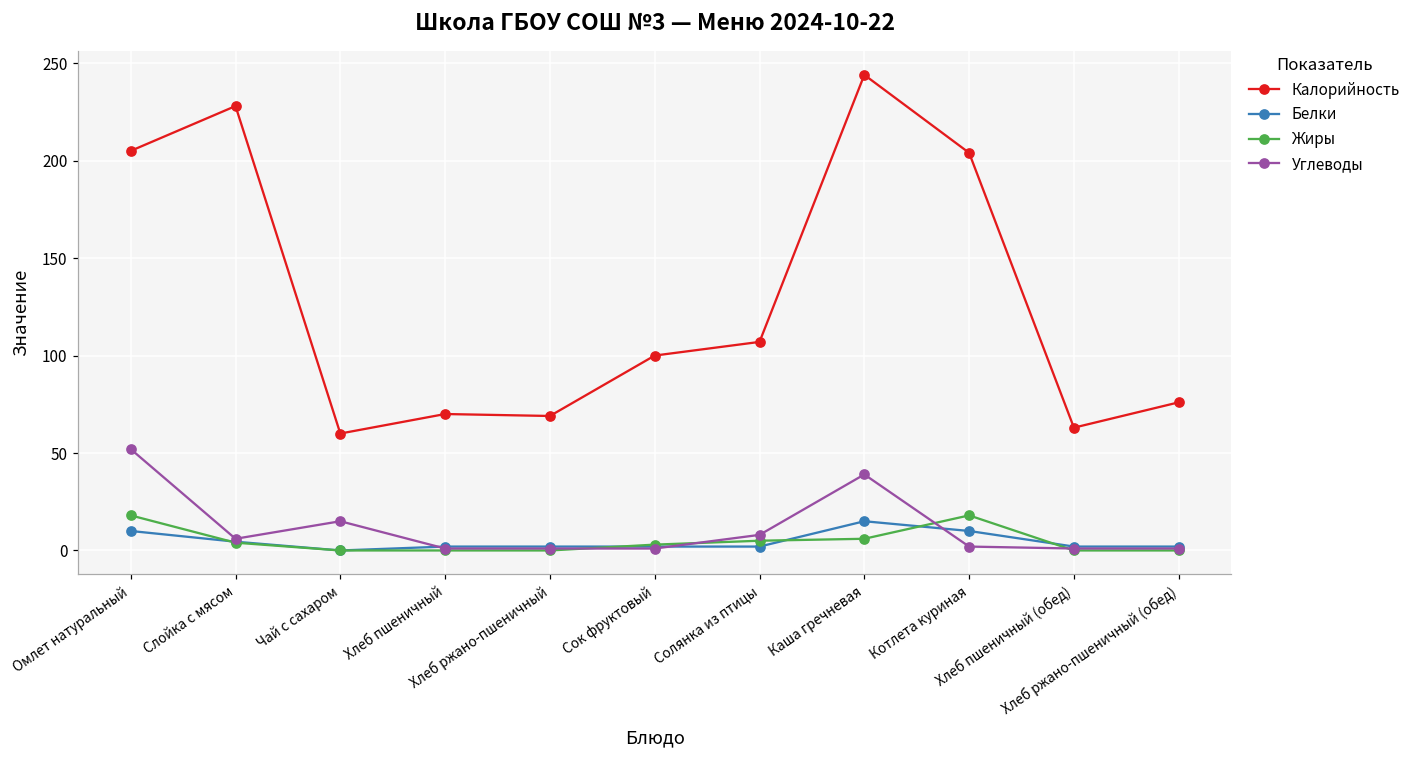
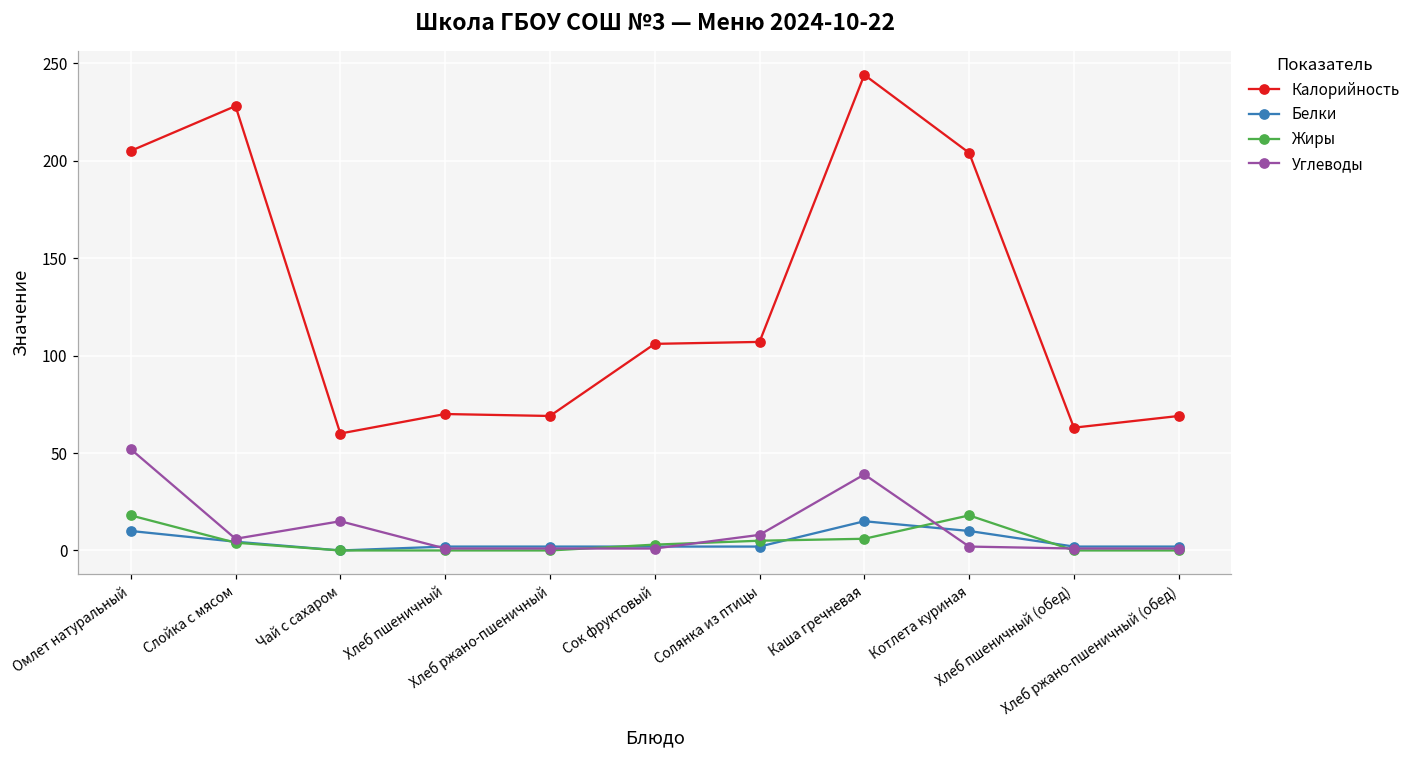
  {
    "Калорийность": {
      "Омлет натуральный": 205,
      "Слойка с мясом": 228,
      "Чай с сахаром": 60,
      "Хлеб пшеничный": 70,
      "Хлеб ржано-пшеничный": 69,
-     "Сок фруктовый": 100,
+     "Сок фруктовый": 106,
      "Солянка из птицы": 107,
      "Каша гречневая": 244,
      "Котлета куриная": 204,
      "Хлеб пшеничный (обед)": 63,
-     "Хлеб ржано-пшеничный (обед)": 76
+     "Хлеб ржано-пшеничный (обед)": 69
    },
    "Белки": {
      "Омлет натуральный": 10,
      "Солянка из птицы": 2,
      "Каша гречневая": 15,
      "Котлета куриная": 10
    },
    "Жиры": {
      "Омлет натуральный": 18,
      "Солянка из птицы": 5,
      "Каша гречневая": 6,
      "Котлета куриная": 18
    },
    "Углеводы": {
      "Омлет натуральный": 52,
      "Слойка с мясом": 6,
      "Чай с сахаром": 15,
      "Солянка из птицы": 8,
      "Каша гречневая": 39,
      "Котлета куриная": 2
    }
  }
